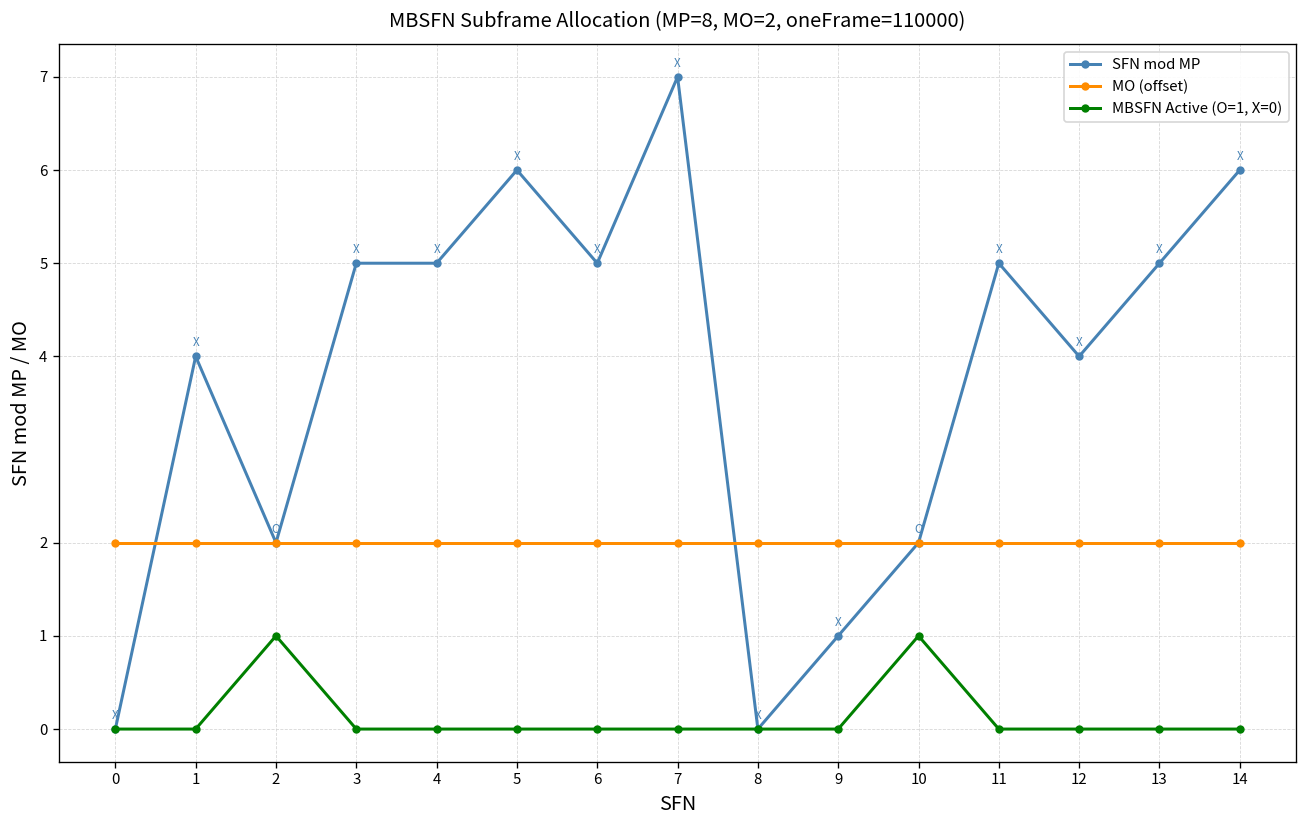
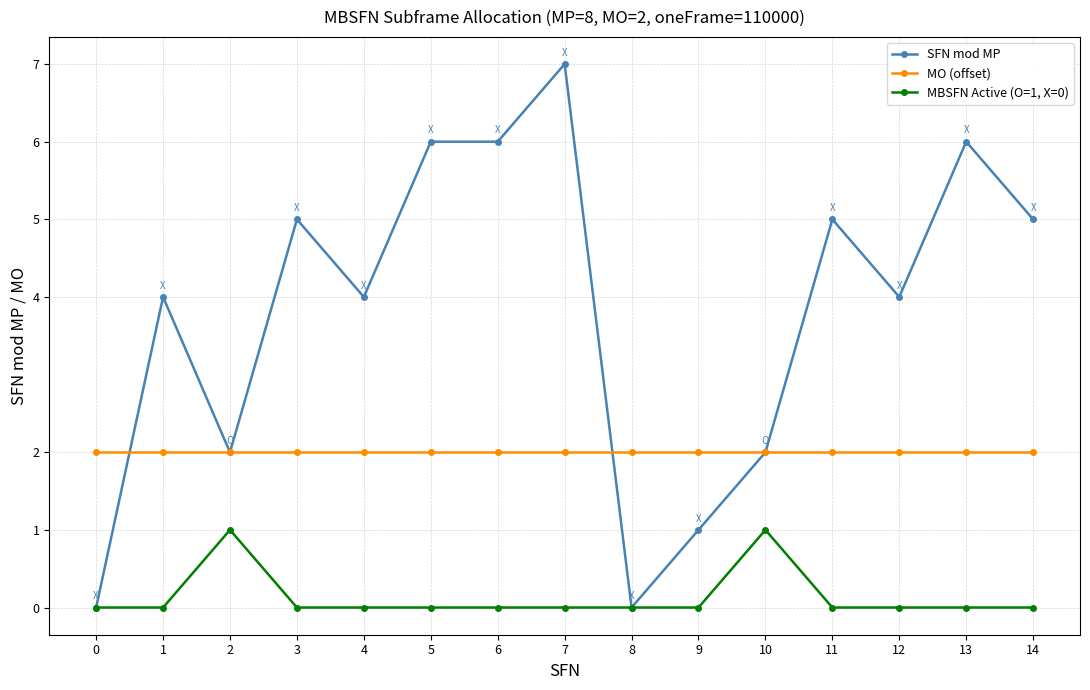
  {
    "SFN mod MP": {
      "1": 4,
      "3": 5,
-     "4": 5,
+     "4": 4,
      "5": 6,
-     "6": 5,
+     "6": 6,
      "7": 7,
      "9": 1,
      "11": 5,
      "12": 4,
-     "13": 5,
-     "14": 6
+     "13": 6,
+     "14": 5
    },
    "MO (offset)": {
      "0": 2,
      "1": 2,
      "3": 2,
      "4": 2,
      "5": 2,
      "6": 2,
      "7": 2,
      "8": 2,
      "9": 2,
      "11": 2,
      "12": 2,
      "13": 2,
      "14": 2
    },
    "MBSFN Active (O=1, X=0)": {
      "1": 0,
      "2": 1,
      "3": 0,
      "4": 0,
      "5": 0,
      "6": 0,
      "7": 0,
      "9": 0,
      "10": 1,
      "11": 0,
      "12": 0,
      "13": 0,
      "14": 0
    }
  }
